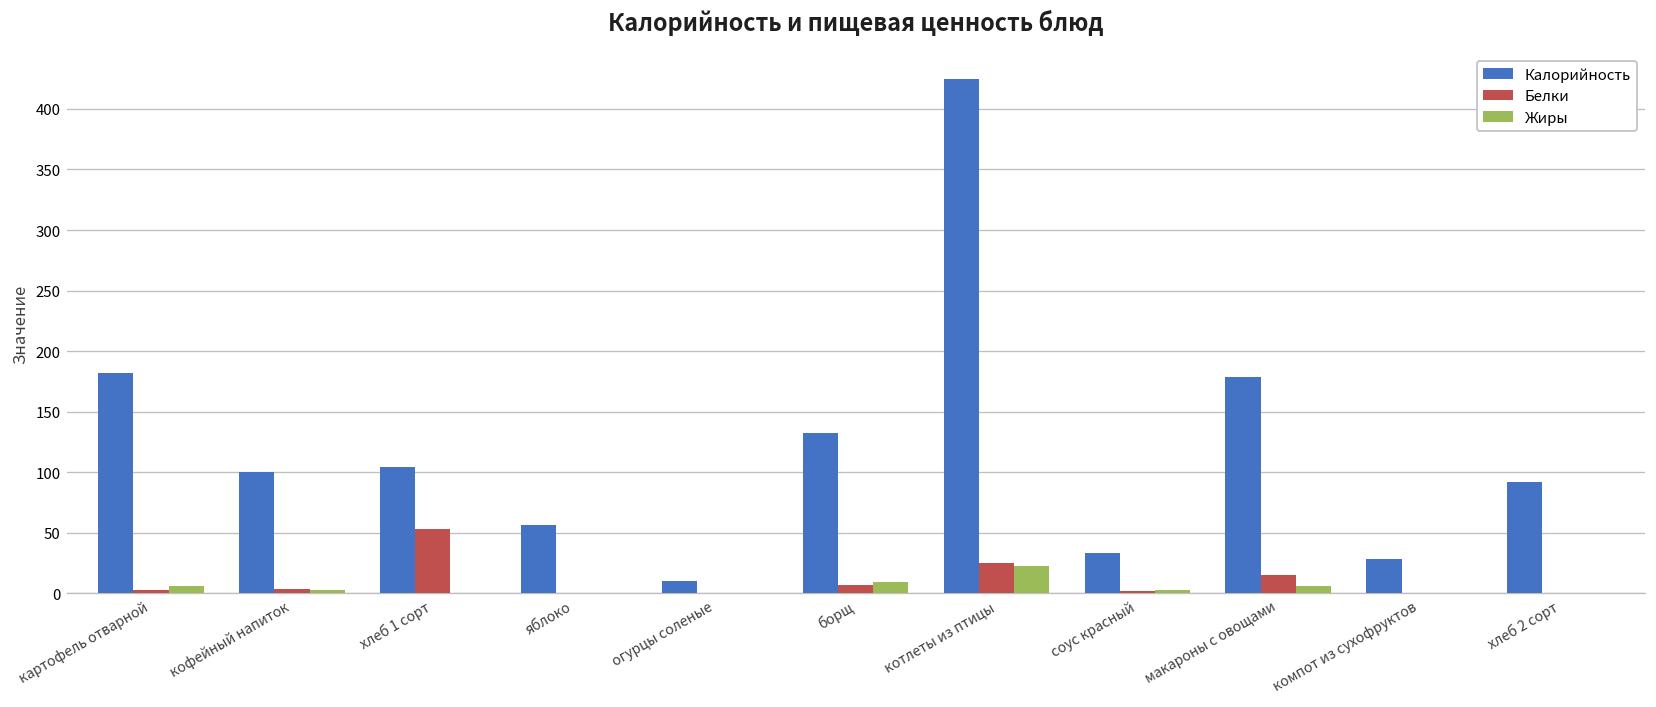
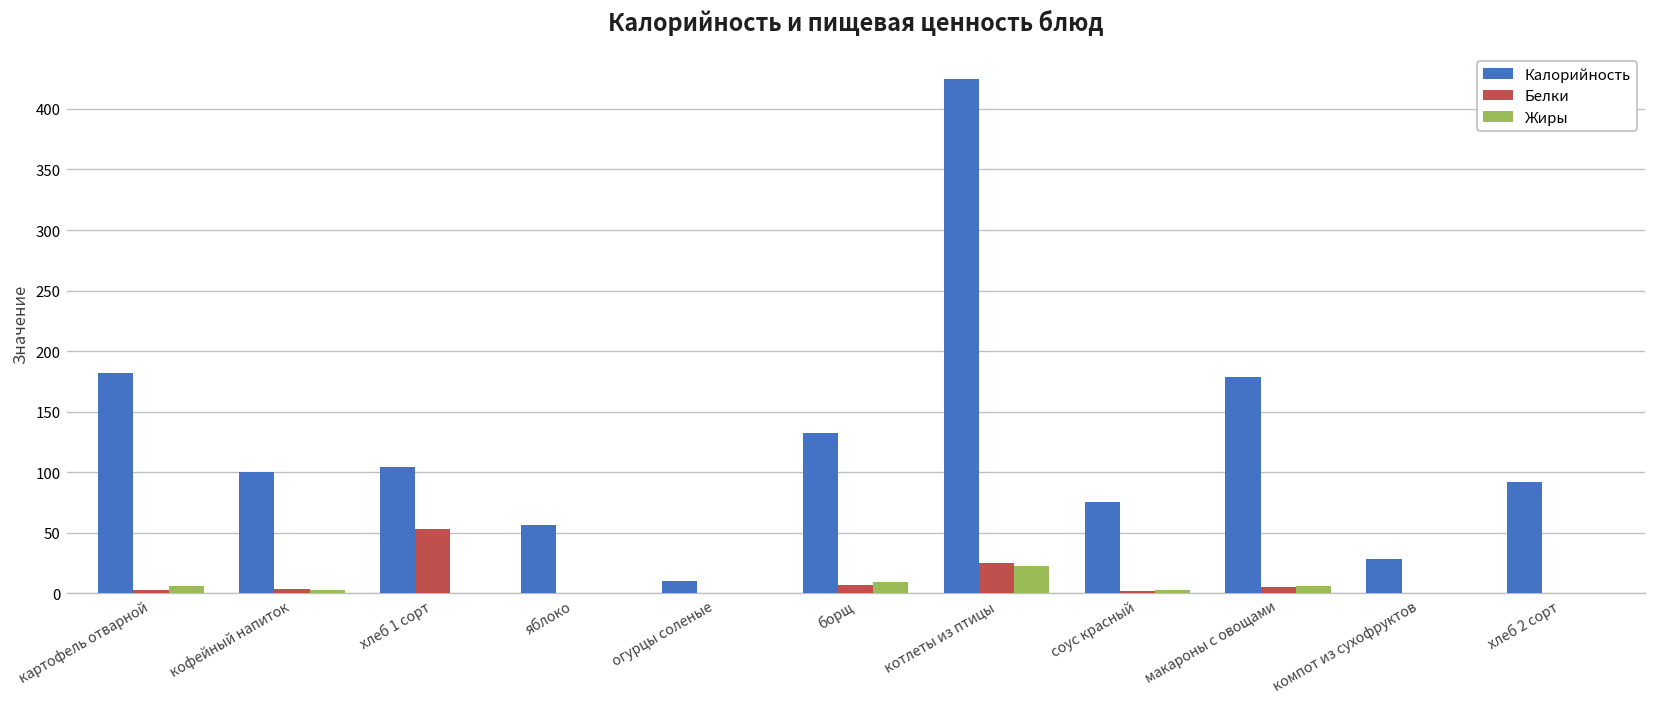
  {
    "Калорийность": {
      "картофель отварной": 182,
      "кофейный напиток": 100,
      "хлеб 1 сорт": 104,
      "яблоко": 56,
      "огурцы соленые": 10,
      "борщ": 133,
      "котлеты из птицы": 425,
-     "соус красный": 33,
+     "соус красный": 75,
      "макароны с овощами": 178,
      "компот из сухофруктов": 29,
      "хлеб 2 сорт": 92
    },
    "Белки": {
      "картофель отварной": 3,
      "кофейный напиток": 4,
      "хлеб 1 сорт": 53,
      "борщ": 7,
      "котлеты из птицы": 25,
-     "макароны с овощами": 16
+     "макароны с овощами": 5
    },
    "Жиры": {
      "картофель отварной": 6,
      "кофейный напиток": 3,
      "хлеб 1 сорт": 0,
      "борщ": 9,
      "котлеты из птицы": 23,
      "соус красный": 3,
      "макароны с овощами": 6,
      "компот из сухофруктов": 0,
      "хлеб 2 сорт": 0
    }
  }
